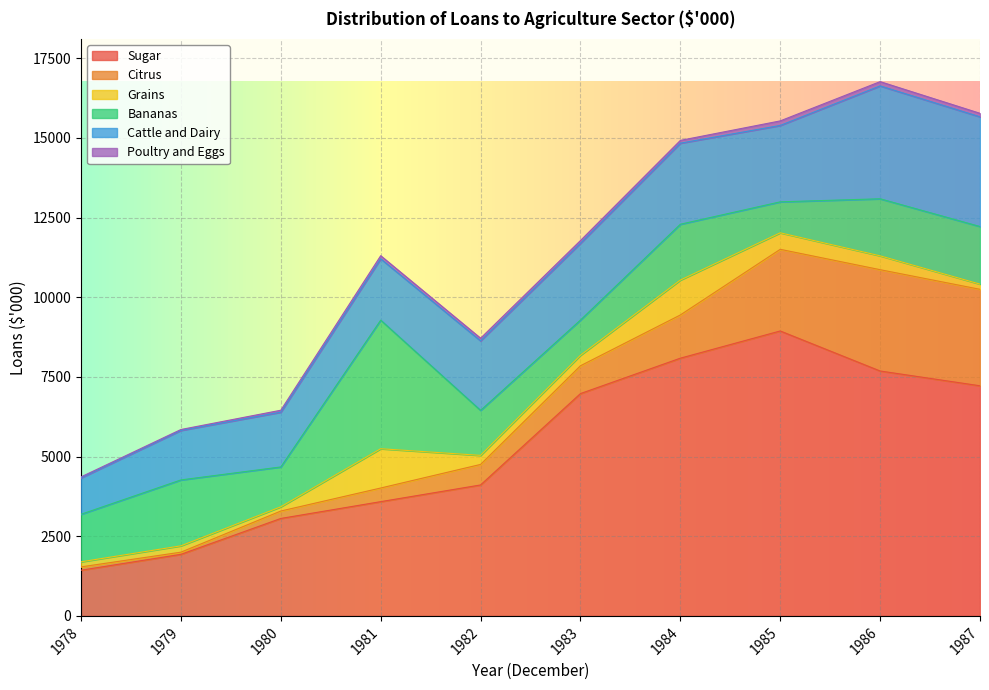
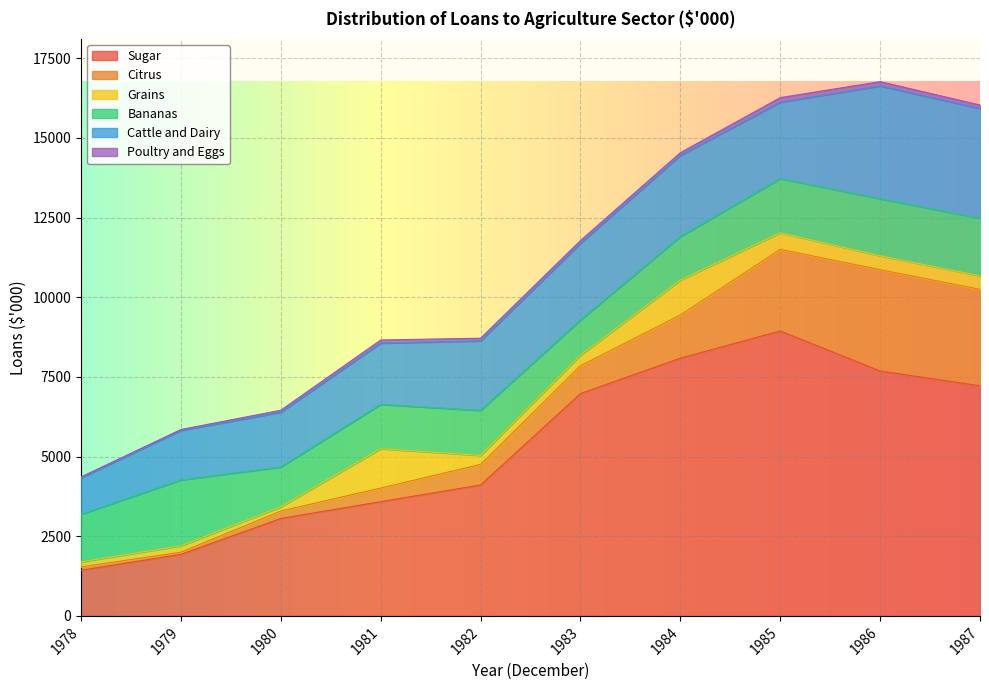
  {
    "Grains": {
      "1978": 200,
      "1979": 200,
      "1980": 100,
      "1981": 1200,
      "1982": 300,
      "1983": 300,
      "1984": 1100,
      "1985": 500,
      "1986": 400,
-     "1987": 200
+     "1987": 400
    },
    "Bananas": {
      "1978": 1500,
      "1979": 2100,
      "1980": 1300,
-     "1981": 4000,
+     "1981": 1400,
      "1982": 1400,
      "1983": 1100,
-     "1984": 1800,
-     "1985": 1000,
+     "1984": 1400,
+     "1985": 1700,
      "1986": 1800,
      "1987": 1800
    },
    "Cattle and Dairy": {
      "1981": 1900,
      "1982": 2200,
      "1983": 2400,
      "1984": 2500,
      "1985": 2400,
      "1986": 3500,
      "1987": 3400
    },
    "Poultry and Eggs": {
      "1981": 100,
      "1982": 100,
      "1983": 100,
      "1984": 100,
      "1985": 100,
      "1986": 100,
      "1987": 100
    }
  }
